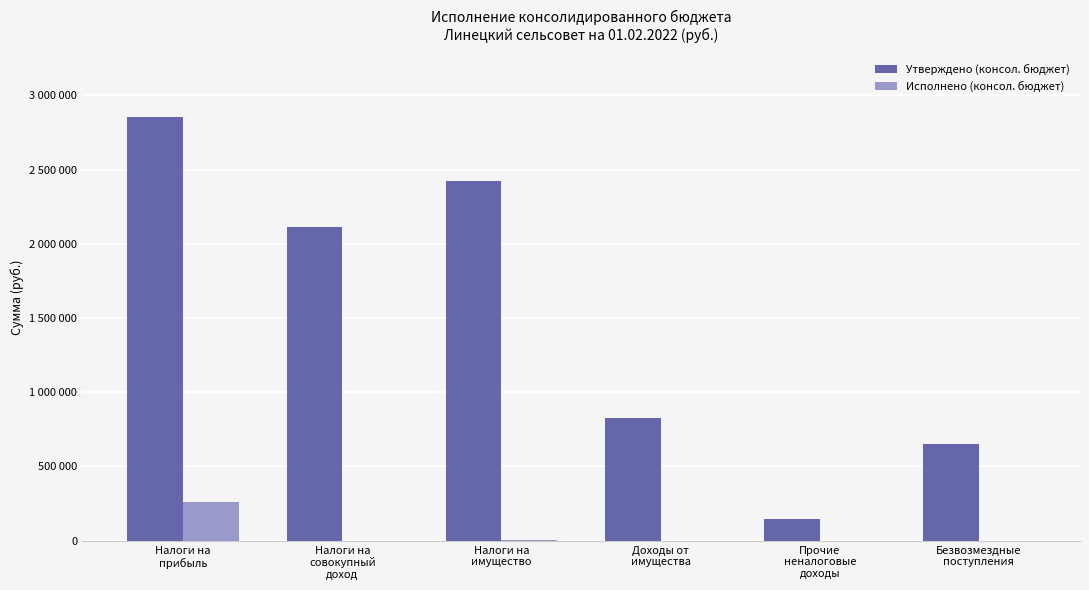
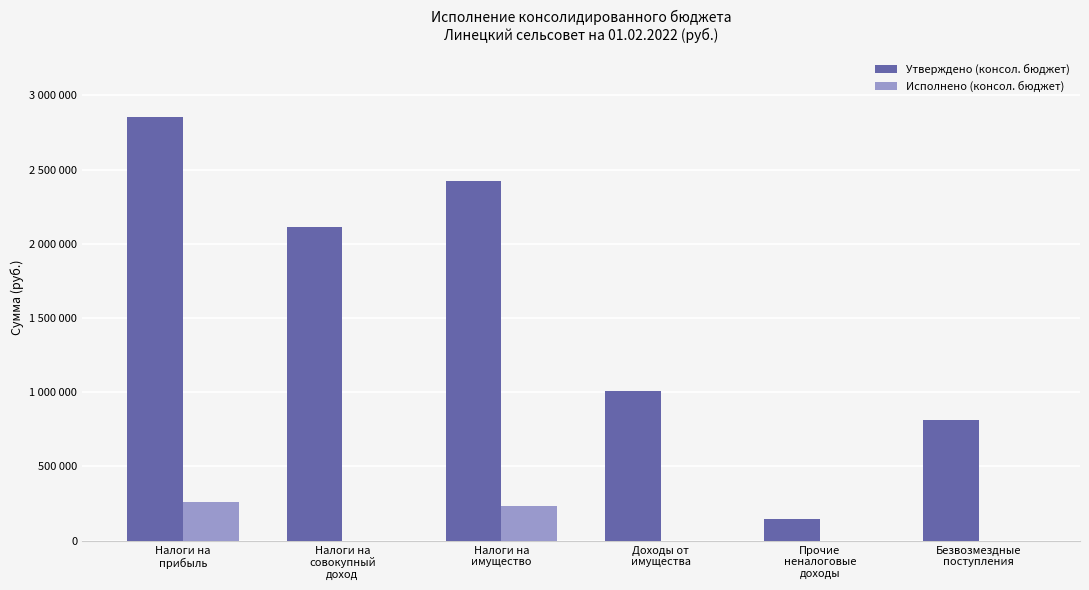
  {
    "Утверждено (консол. бюджет)": {
      "Налоги на прибыль": 2850000,
      "Налоги на совокупный доход": 2110000,
      "Налоги на имущество": 2430000,
-     "Доходы от имущества": 830000,
+     "Доходы от имущества": 1010000,
      "Прочие неналоговые доходы": 140000,
-     "Безвозмездные поступления": 650000
+     "Безвозмездные поступления": 810000
    },
    "Исполнено (консол. бюджет)": {
      "Налоги на прибыль": 260000,
      "Налоги на совокупный доход": 0,
-     "Налоги на имущество": 0,
+     "Налоги на имущество": 230000,
      "Доходы от имущества": 0,
      "Прочие неналоговые доходы": 0,
      "Безвозмездные поступления": 0
    }
  }
